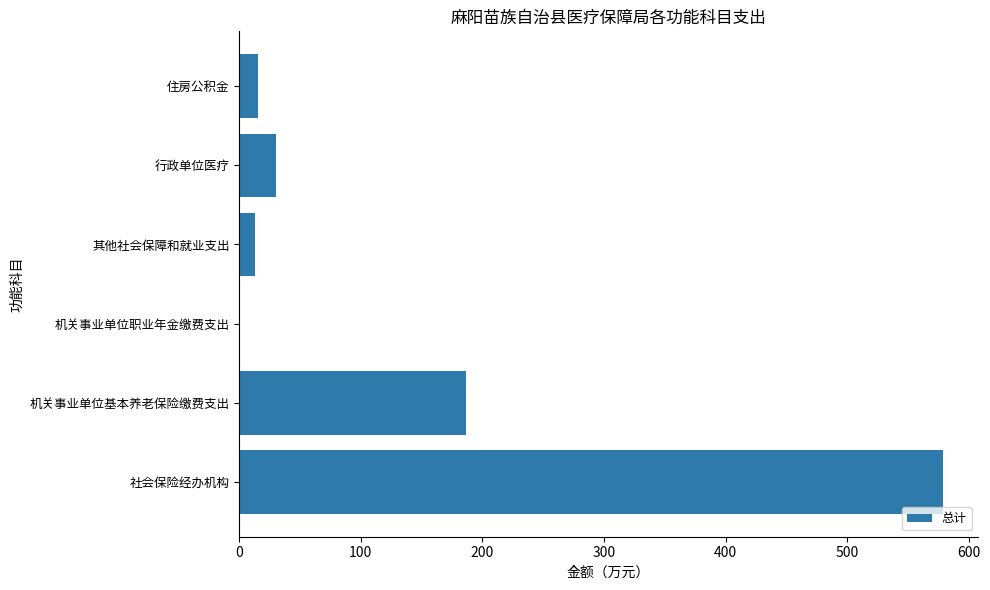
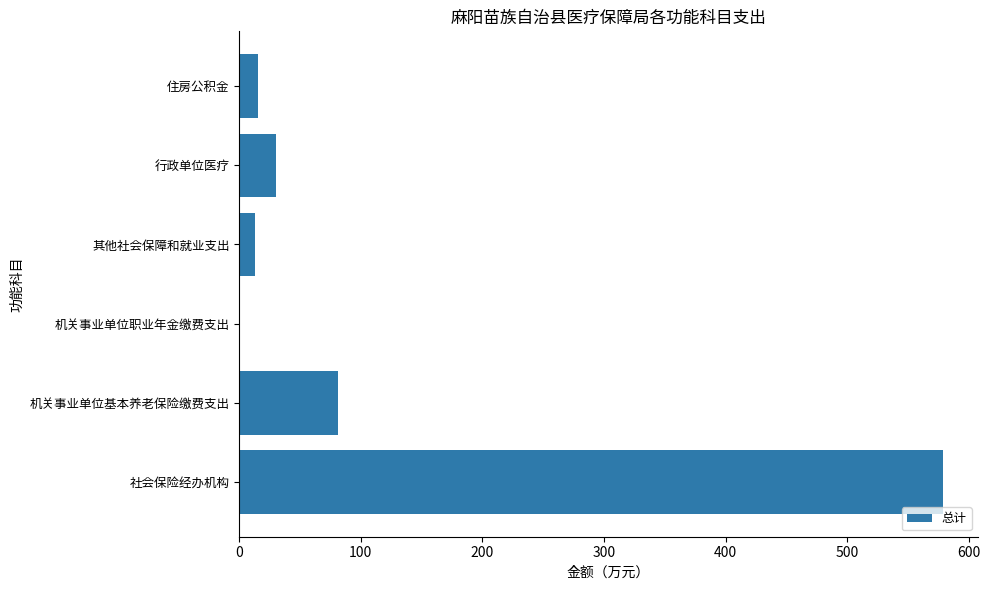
  {
    "住房公积金": 15,
    "行政单位医疗": 30,
    "其他社会保障和就业支出": 13,
-   "机关事业单位基本养老保险缴费支出": 187,
+   "机关事业单位基本养老保险缴费支出": 81,
    "社会保险经办机构": 579
  }
